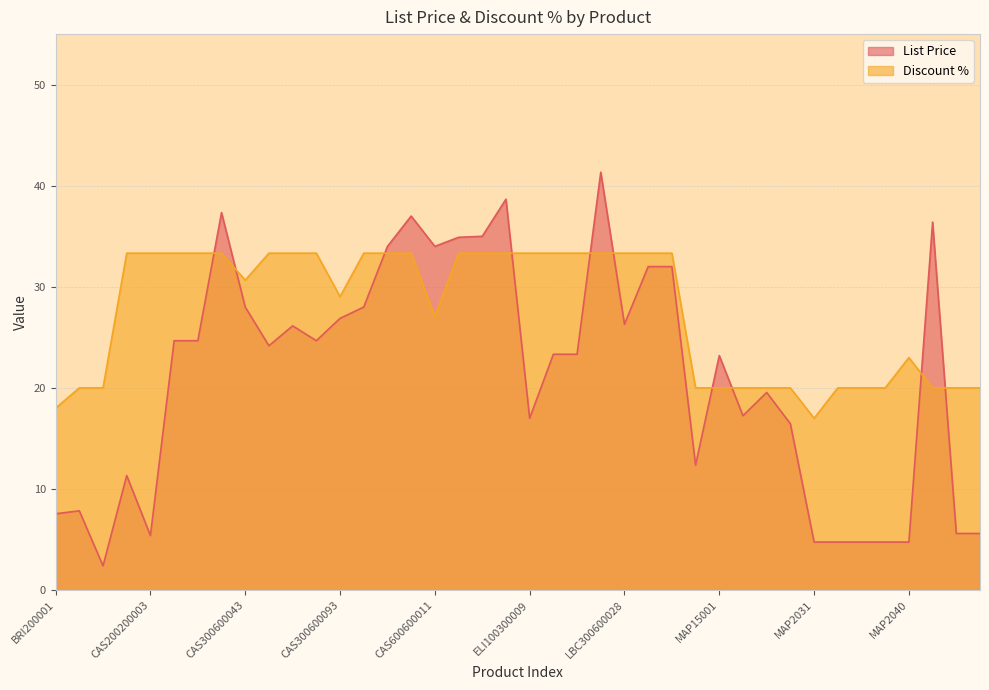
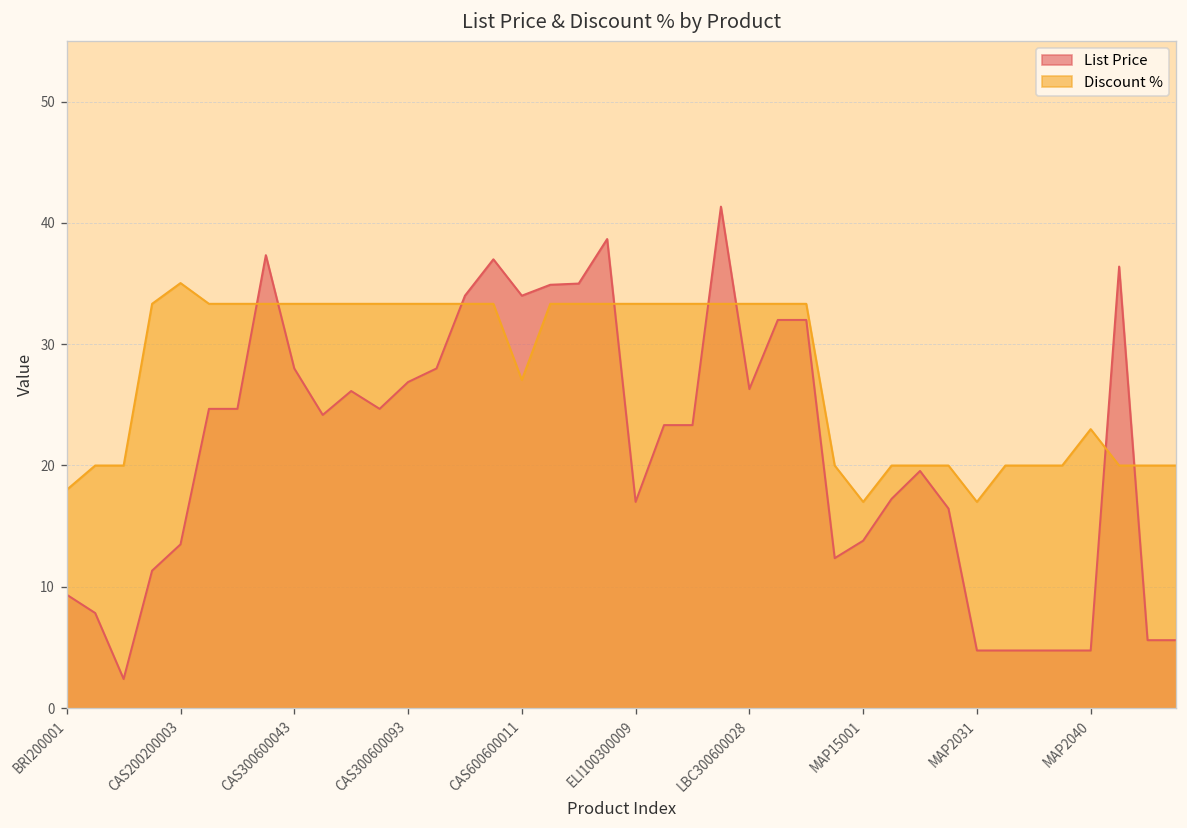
  {
    "List Price": {
-     "BRI200001": 7.6,
-     "CAS200200003": 5.4,
+     "BRI200001": 9.4,
+     "CAS200200003": 13.5,
      "CAS300600043": 28.0,
      "CAS300600093": 26.9,
      "CAS600600011": 34.0,
      "ELI100300009": 17.0,
      "LBC300600028": 26.3,
-     "MAP15001": 23.2,
+     "MAP15001": 13.8,
      "MAP2031": 4.8,
      "MAP2040": 4.8
    },
    "Discount %": {
      "BRI200001": 18.0,
-     "CAS200200003": 33.3,
-     "CAS300600043": 30.7,
-     "CAS300600093": 29.0,
+     "CAS200200003": 35.0,
+     "CAS300600043": 33.3,
+     "CAS300600093": 33.3,
      "CAS600600011": 27.1,
      "ELI100300009": 33.3,
      "LBC300600028": 33.3,
-     "MAP15001": 20,
+     "MAP15001": 17,
      "MAP2031": 17.0,
      "MAP2040": 23.0
    }
  }
